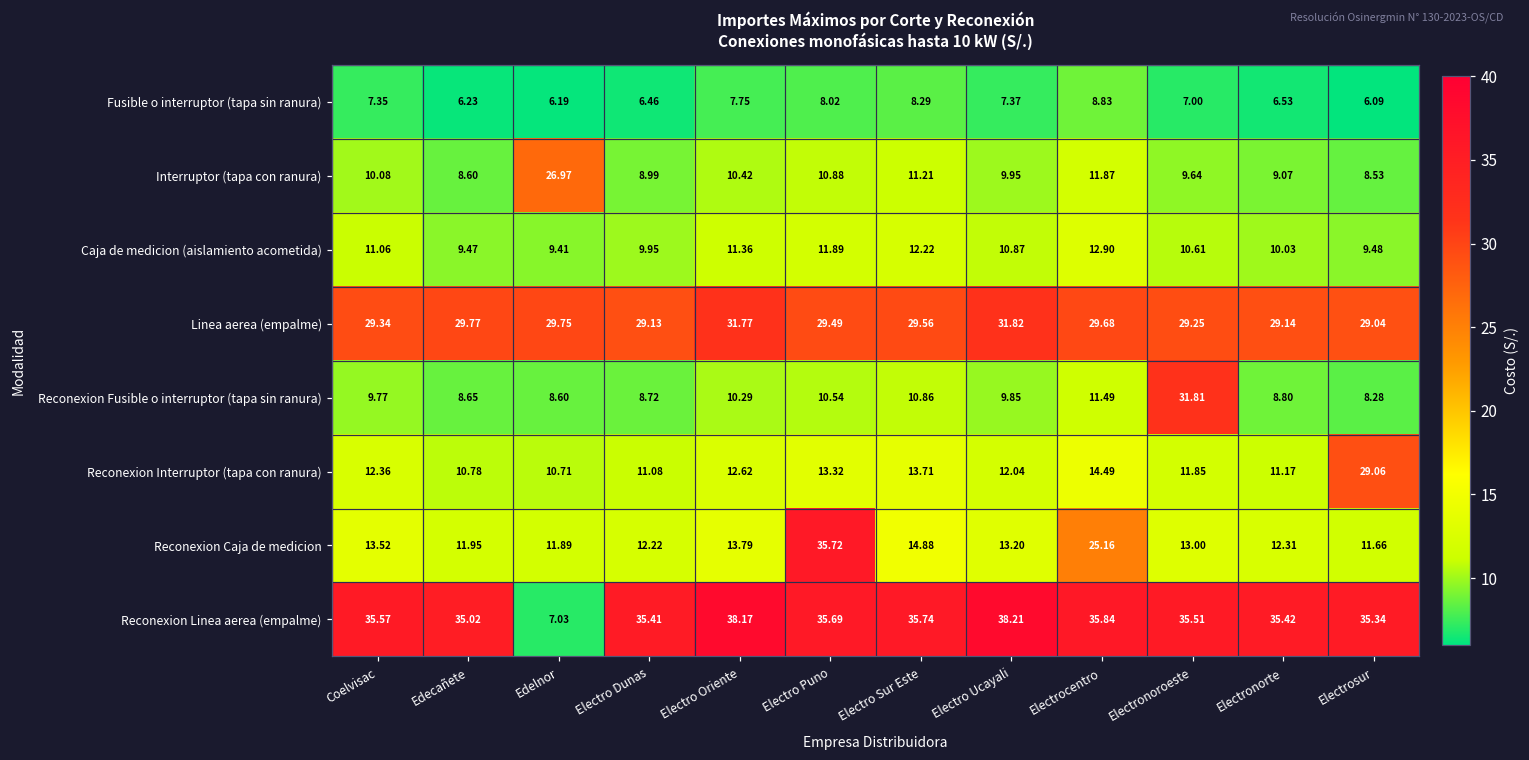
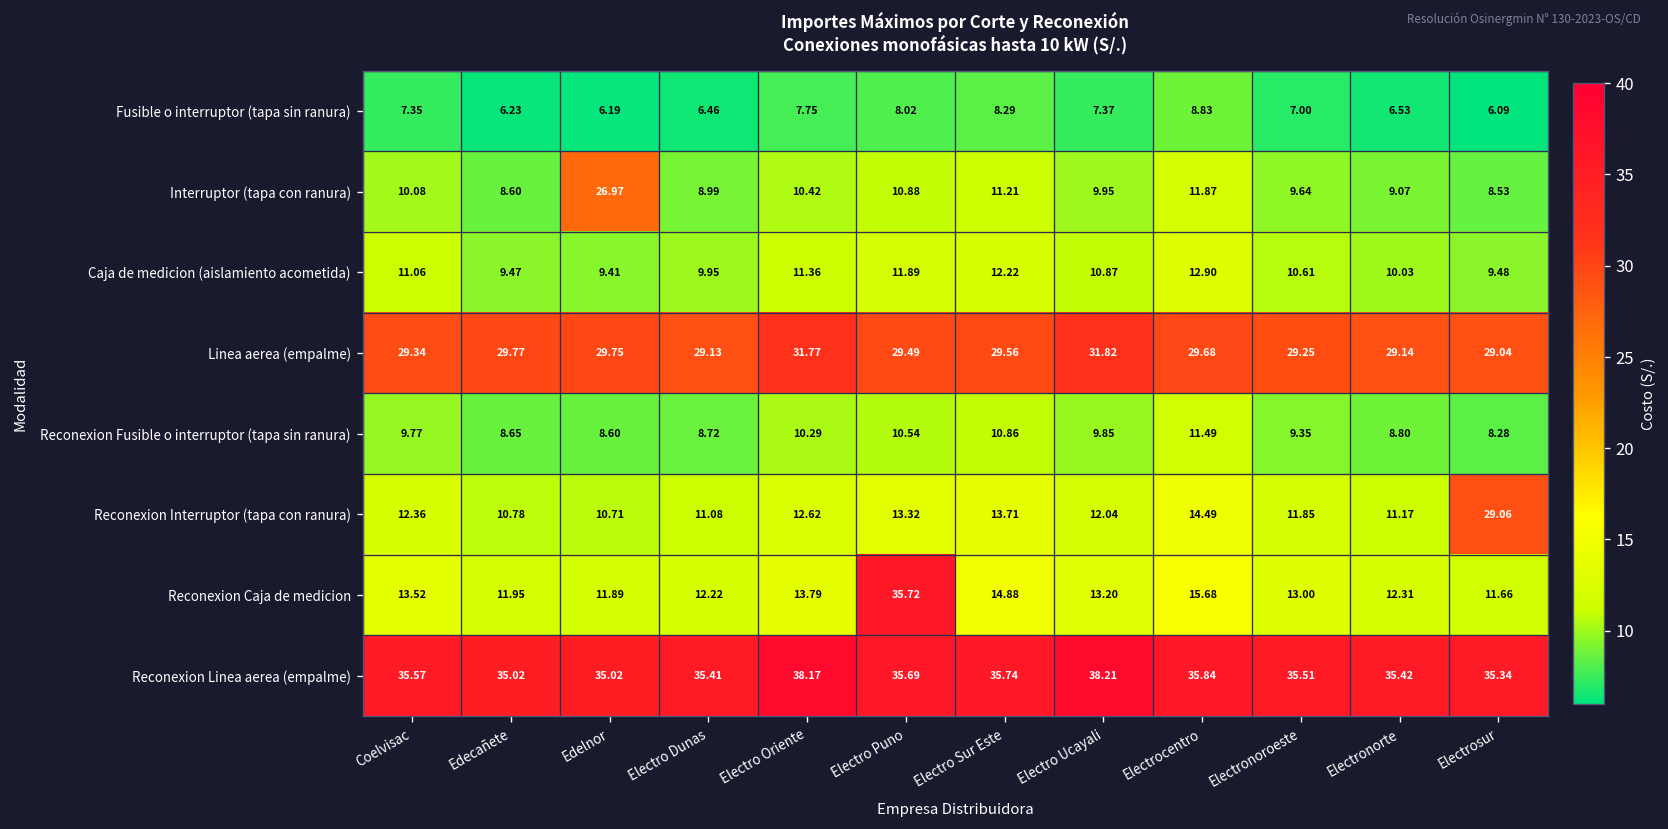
  {
    "Fusible o interruptor (tapa sin ranura)": {
      "Coelvisac": 7.35,
      "Edecañete": 6.23,
      "Edelnor": 6.19,
      "Electro Dunas": 6.46,
      "Electro Oriente": 7.75,
      "Electro Puno": 8.02,
      "Electro Sur Este": 8.29,
      "Electro Ucayali": 7.37,
      "Electrocentro": 8.83,
      "Electronoroeste": 7.00,
      "Electronorte": 6.53,
      "Electrosur": 6.09
    },
    "Interruptor (tapa con ranura)": {
      "Coelvisac": 10.08,
      "Edecañete": 8.60,
      "Edelnor": 26.97,
      "Electro Dunas": 8.99,
      "Electro Oriente": 10.42,
      "Electro Puno": 10.88,
      "Electro Sur Este": 11.21,
      "Electro Ucayali": 9.95,
      "Electrocentro": 11.87,
      "Electronoroeste": 9.64,
      "Electronorte": 9.07,
      "Electrosur": 8.53
    },
    "Caja de medicion (aislamiento acometida)": {
      "Coelvisac": 11.06,
      "Edecañete": 9.47,
      "Edelnor": 9.41,
      "Electro Dunas": 9.95,
      "Electro Oriente": 11.36,
      "Electro Puno": 11.89,
      "Electro Sur Este": 12.22,
      "Electro Ucayali": 10.87,
      "Electrocentro": 12.90,
      "Electronoroeste": 10.61,
      "Electronorte": 10.03,
      "Electrosur": 9.48
    },
    "Linea aerea (empalme)": {
      "Coelvisac": 29.34,
      "Edecañete": 29.77,
      "Edelnor": 29.75,
      "Electro Dunas": 29.13,
      "Electro Oriente": 31.77,
      "Electro Puno": 29.49,
      "Electro Sur Este": 29.56,
      "Electro Ucayali": 31.82,
      "Electrocentro": 29.68,
      "Electronoroeste": 29.25,
      "Electronorte": 29.14,
      "Electrosur": 29.04
    },
    "Reconexion Fusible o interruptor (tapa sin ranura)": {
      "Coelvisac": 9.77,
      "Edecañete": 8.65,
      "Edelnor": 8.60,
      "Electro Dunas": 8.72,
      "Electro Oriente": 10.29,
      "Electro Puno": 10.54,
      "Electro Sur Este": 10.86,
      "Electro Ucayali": 9.85,
      "Electrocentro": 11.49,
-     "Electronoroeste": 31.81,
+     "Electronoroeste": 9.35,
      "Electronorte": 8.80,
      "Electrosur": 8.28
    },
    "Reconexion Interruptor (tapa con ranura)": {
      "Coelvisac": 12.36,
      "Edecañete": 10.78,
      "Edelnor": 10.71,
      "Electro Dunas": 11.08,
      "Electro Oriente": 12.62,
      "Electro Puno": 13.32,
      "Electro Sur Este": 13.71,
      "Electro Ucayali": 12.04,
      "Electrocentro": 14.49,
      "Electronoroeste": 11.85,
      "Electronorte": 11.17,
      "Electrosur": 29.06
    },
    "Reconexion Caja de medicion": {
      "Coelvisac": 13.52,
      "Edecañete": 11.95,
      "Edelnor": 11.89,
      "Electro Dunas": 12.22,
      "Electro Oriente": 13.79,
      "Electro Puno": 35.72,
      "Electro Sur Este": 14.88,
      "Electro Ucayali": 13.20,
-     "Electrocentro": 25.16,
+     "Electrocentro": 15.68,
      "Electronoroeste": 13.00,
      "Electronorte": 12.31,
      "Electrosur": 11.66
    },
    "Reconexion Linea aerea (empalme)": {
      "Coelvisac": 35.57,
      "Edecañete": 35.02,
-     "Edelnor": 7.03,
+     "Edelnor": 35.02,
      "Electro Dunas": 35.41,
      "Electro Oriente": 38.17,
      "Electro Puno": 35.69,
      "Electro Sur Este": 35.74,
      "Electro Ucayali": 38.21,
      "Electrocentro": 35.84,
      "Electronoroeste": 35.51,
      "Electronorte": 35.42,
      "Electrosur": 35.34
    }
  }
